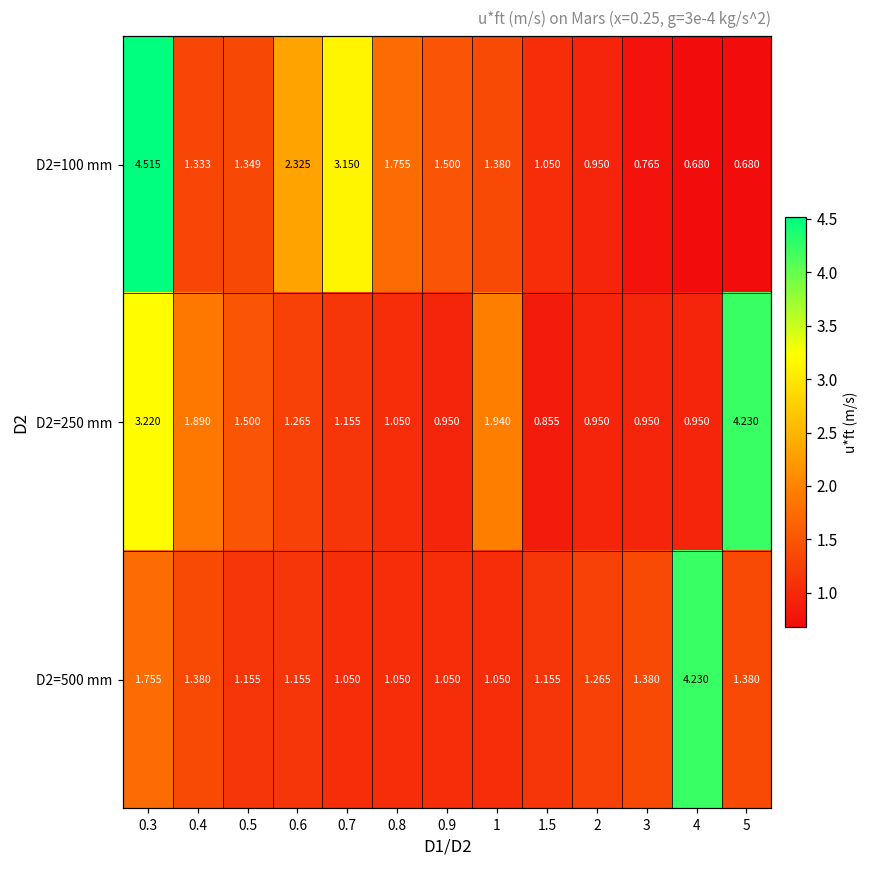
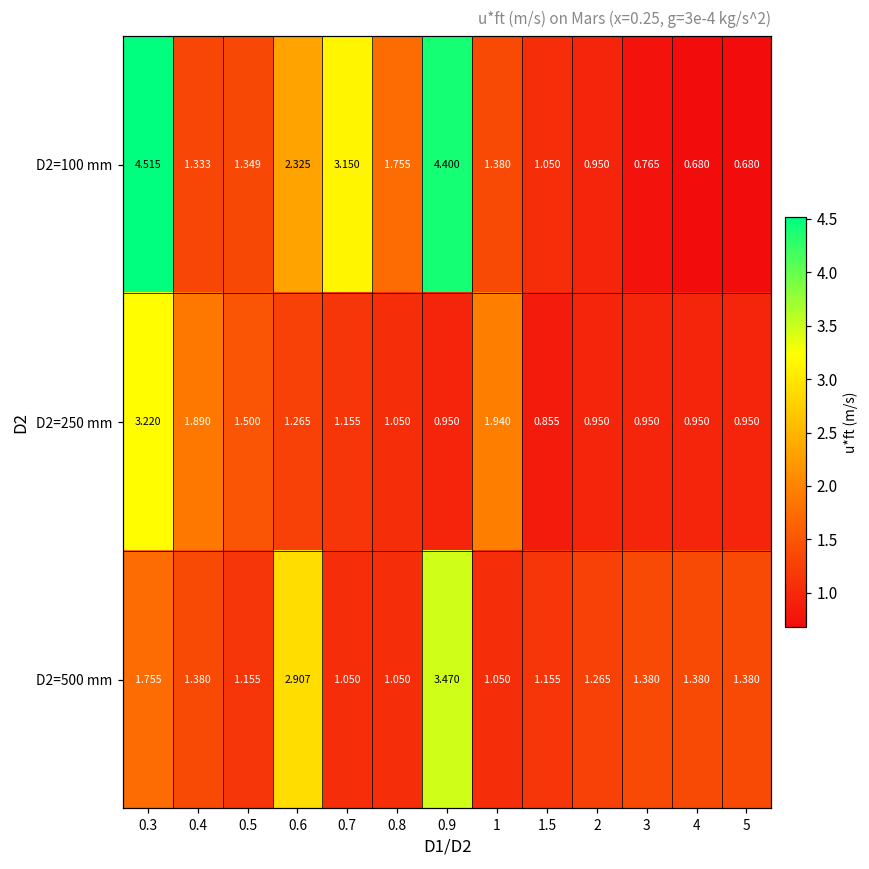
  {
    "D2=100 mm": {
      "0.3": 4.515,
      "0.4": 1.333,
      "0.5": 1.349,
      "0.6": 2.325,
      "0.7": 3.150,
      "0.8": 1.755,
-     "0.9": 1.500,
+     "0.9": 4.400,
      "1": 1.380,
      "1.5": 1.050,
      "2": 0.950,
      "3": 0.765,
      "4": 0.680,
      "5": 0.680
    },
    "D2=250 mm": {
      "0.3": 3.220,
      "0.4": 1.890,
      "0.5": 1.500,
      "0.6": 1.265,
      "0.7": 1.155,
      "0.8": 1.050,
      "0.9": 0.950,
      "1": 1.940,
      "1.5": 0.855,
      "2": 0.950,
      "3": 0.950,
      "4": 0.950,
-     "5": 4.230
+     "5": 0.950
    },
    "D2=500 mm": {
      "0.3": 1.755,
      "0.4": 1.380,
      "0.5": 1.155,
-     "0.6": 1.155,
+     "0.6": 2.907,
      "0.7": 1.050,
      "0.8": 1.050,
-     "0.9": 1.050,
+     "0.9": 3.470,
      "1": 1.050,
      "1.5": 1.155,
      "2": 1.265,
      "3": 1.380,
-     "4": 4.230,
+     "4": 1.380,
      "5": 1.380
    }
  }
